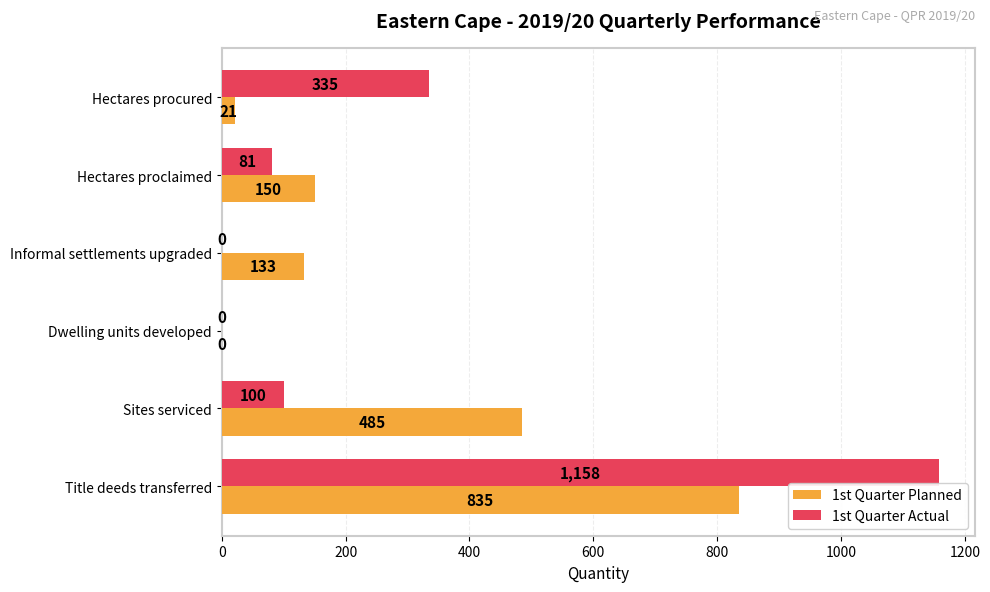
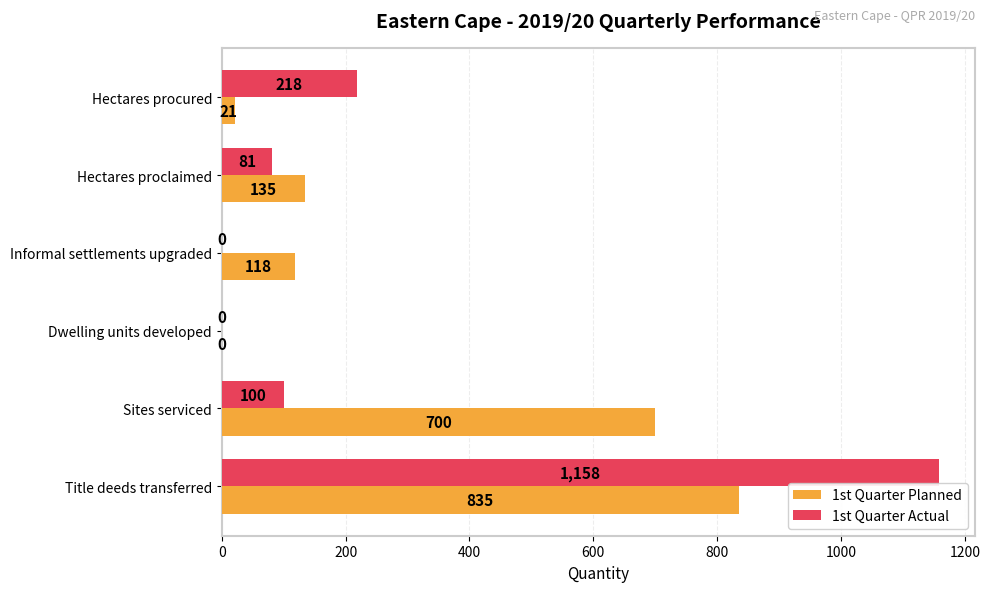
  {
    "1st Quarter Planned": {
      "Hectares procured": "21",
-     "Hectares proclaimed": "150",
-     "Informal settlements upgraded": "133",
+     "Hectares proclaimed": "135",
+     "Informal settlements upgraded": "118",
      "Dwelling units developed": "0",
-     "Sites serviced": "485",
+     "Sites serviced": "700",
      "Title deeds transferred": "835"
    },
    "1st Quarter Actual": {
-     "Hectares procured": "335",
+     "Hectares procured": "218",
      "Hectares proclaimed": "81",
      "Informal settlements upgraded": "0",
      "Dwelling units developed": "0",
      "Sites serviced": "100",
      "Title deeds transferred": "1,158"
    }
  }
